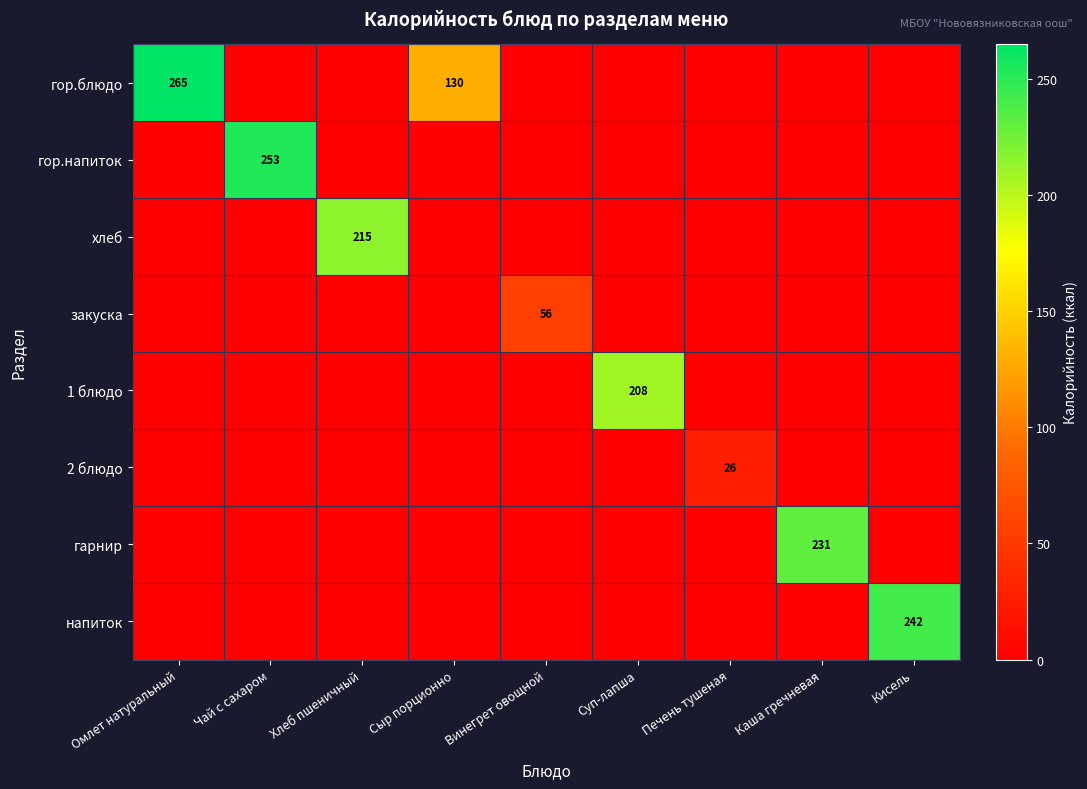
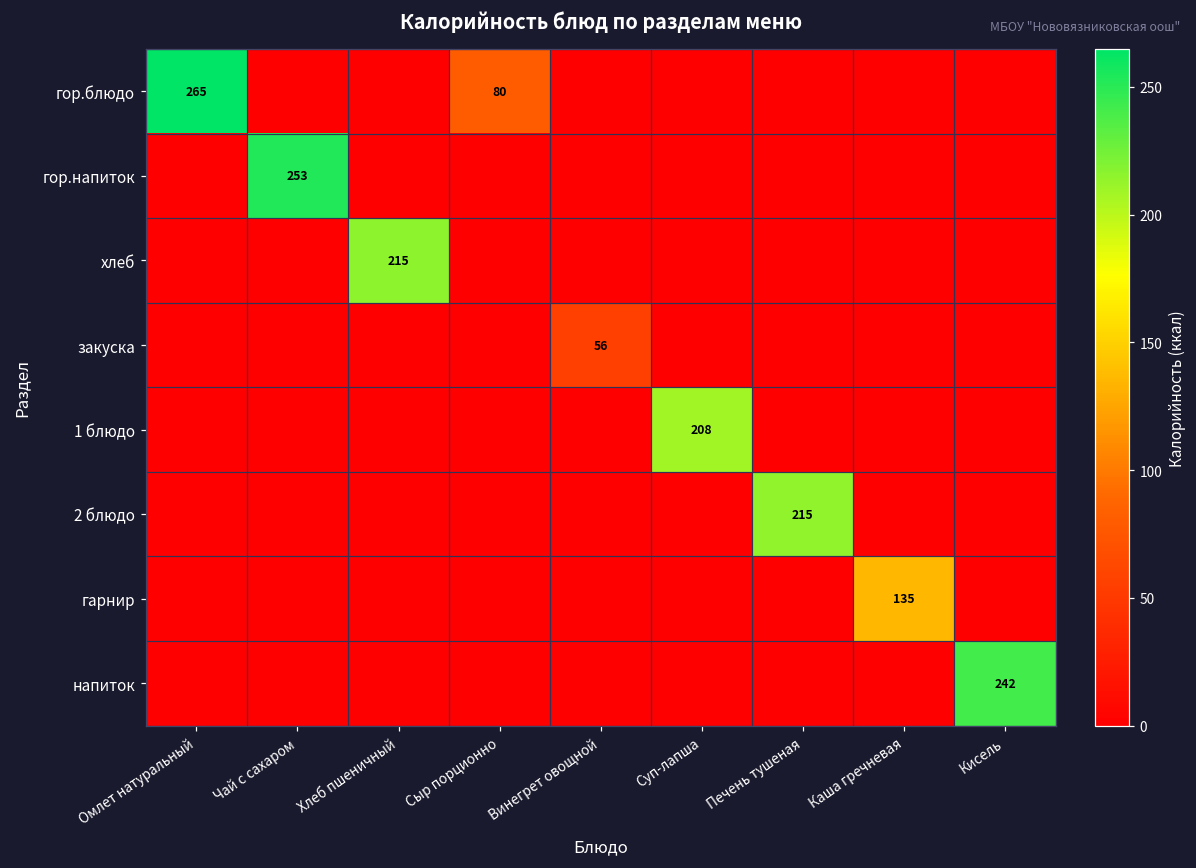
  {
    "гор.блюдо": {
      "Омлет натуральный": 265,
-     "Сыр порционно": 130
+     "Сыр порционно": 80
    },
    "гор.напиток": {
      "Чай с сахаром": 253
    },
    "хлеб": {
      "Хлеб пшеничный": 215
    },
    "закуска": {
      "Винегрет овощной": 56
    },
    "1 блюдо": {
      "Суп-лапша": 208
    },
    "2 блюдо": {
-     "Печень тушеная": 26
+     "Печень тушеная": 215
    },
    "гарнир": {
-     "Каша гречневая": 231
+     "Каша гречневая": 135
    },
    "напиток": {
      "Кисель": 242
    }
  }
